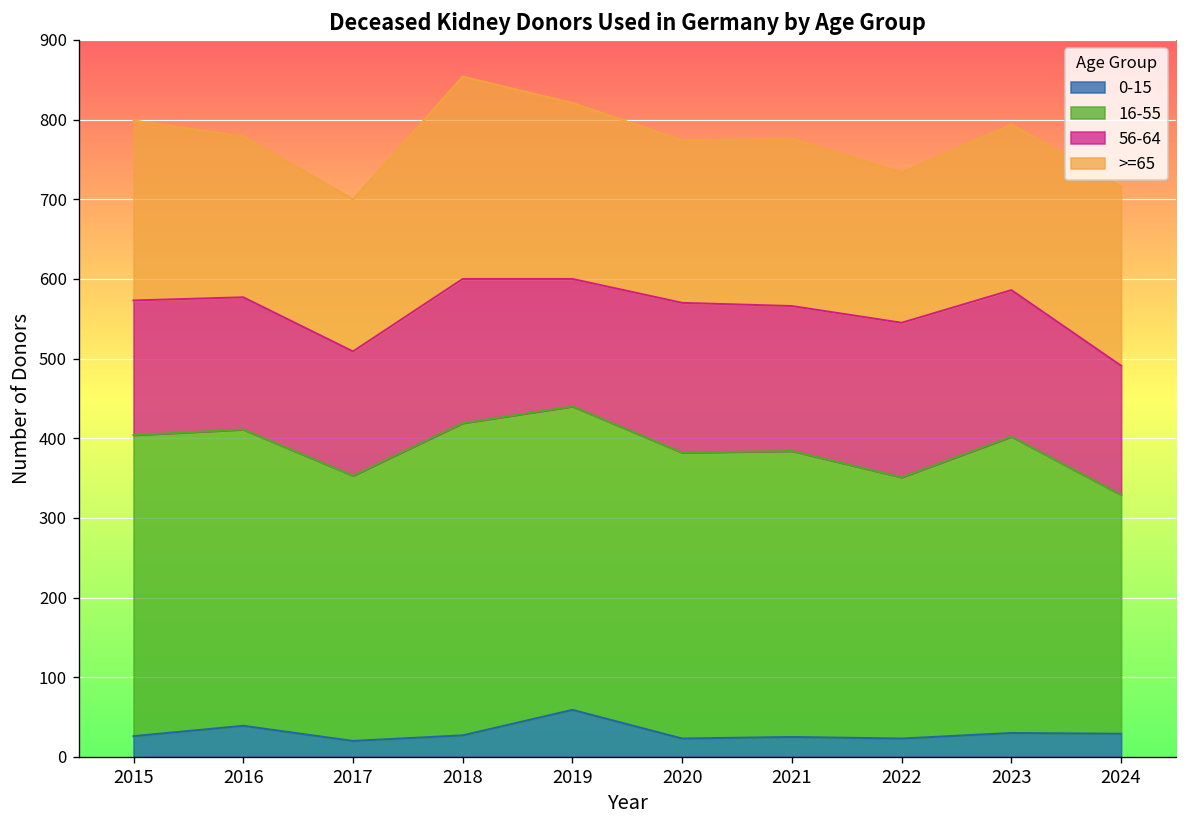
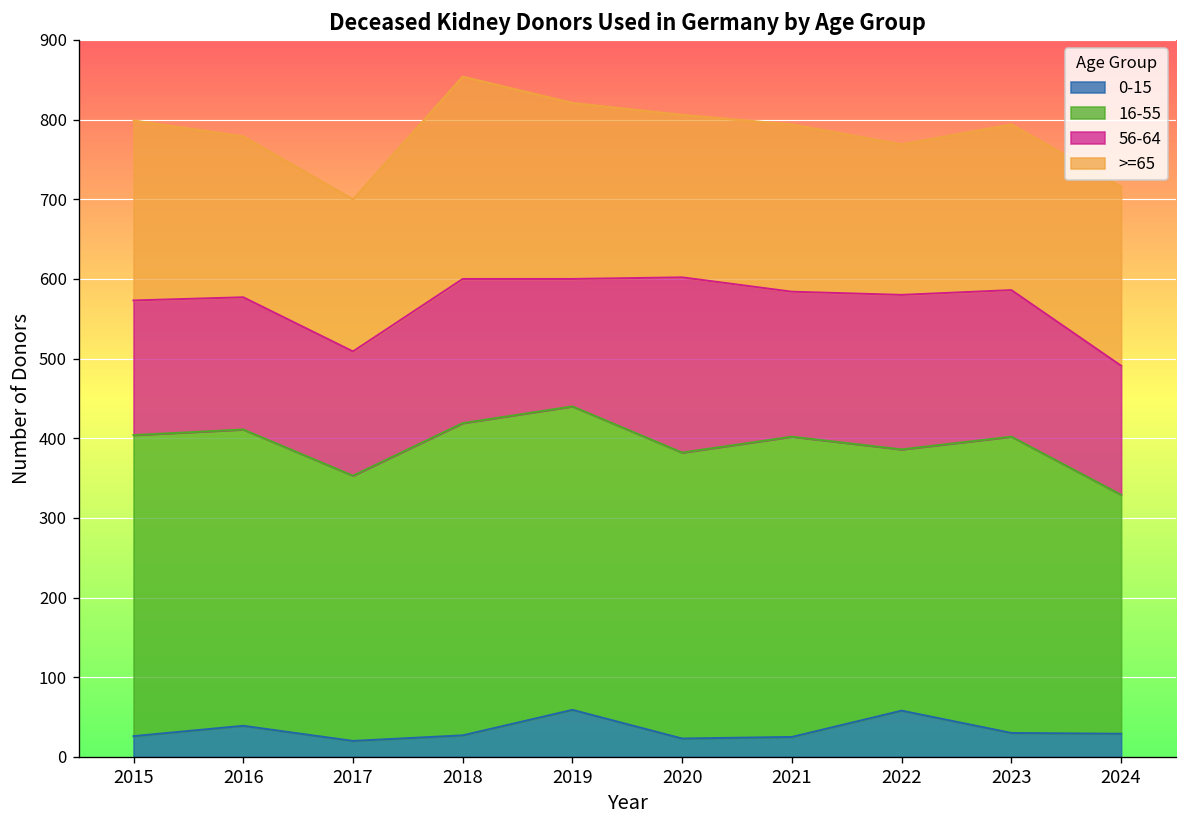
  {
    "0-15": {
      "2015": 30,
      "2016": 40,
      "2017": 20,
      "2018": 30,
      "2019": 60,
      "2020": 20,
      "2021": 30,
-     "2022": 20,
+     "2022": 60,
      "2023": 30,
      "2024": 30
    },
    "16-55": {
      "2015": 380,
      "2016": 370,
      "2017": 330,
      "2018": 390,
      "2019": 380,
      "2020": 360,
-     "2021": 360,
+     "2021": 380,
      "2022": 330,
      "2023": 370,
      "2024": 300
    },
    "56-64": {
      "2015": 170,
      "2016": 170,
      "2017": 160,
      "2018": 180,
      "2019": 160,
-     "2020": 190,
+     "2020": 220,
      "2021": 180,
      "2022": 190,
      "2023": 180,
      "2024": 160
    },
    ">=65": {
      "2015": 230,
      "2016": 200,
      "2017": 190,
      "2018": 250,
      "2019": 220,
      "2020": 200,
      "2021": 210,
      "2022": 190,
      "2023": 210,
      "2024": 230
    }
  }
